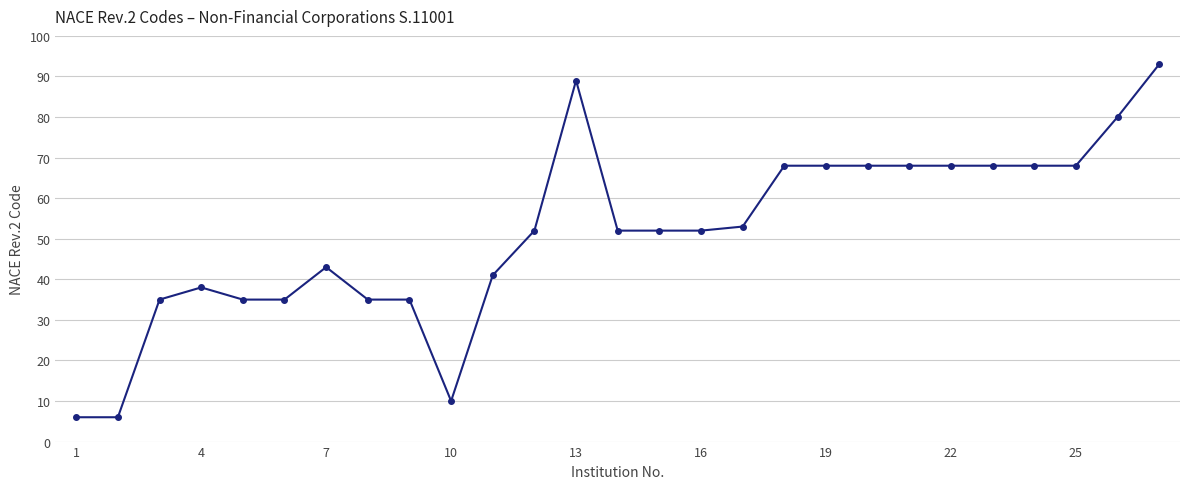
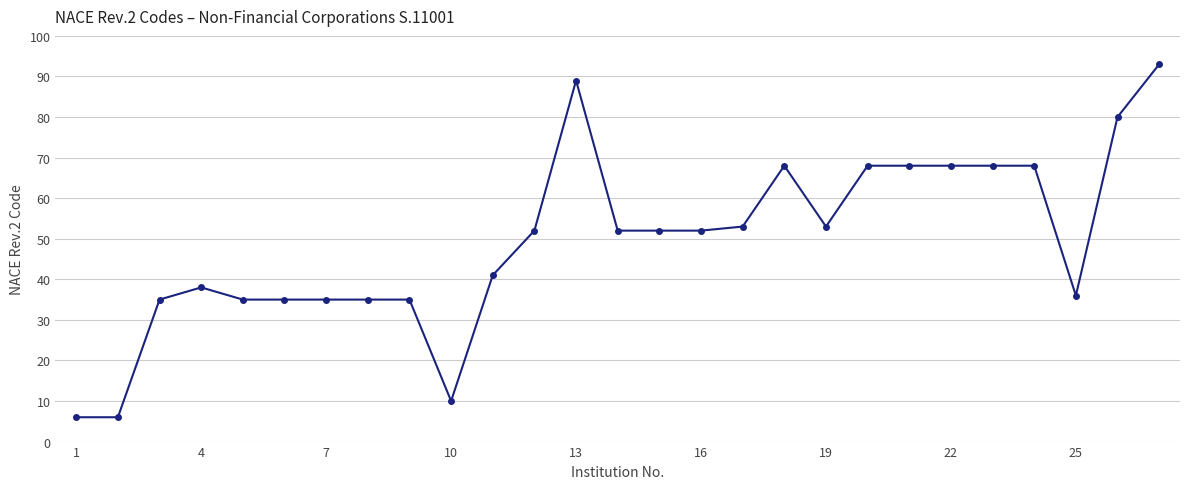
  {
    "1": 6,
    "4": 38,
-   "7": 43,
+   "7": 35,
    "10": 10,
    "13": 89,
    "16": 52,
-   "19": 68,
+   "19": 53,
    "22": 68,
-   "25": 68
+   "25": 36
  }
